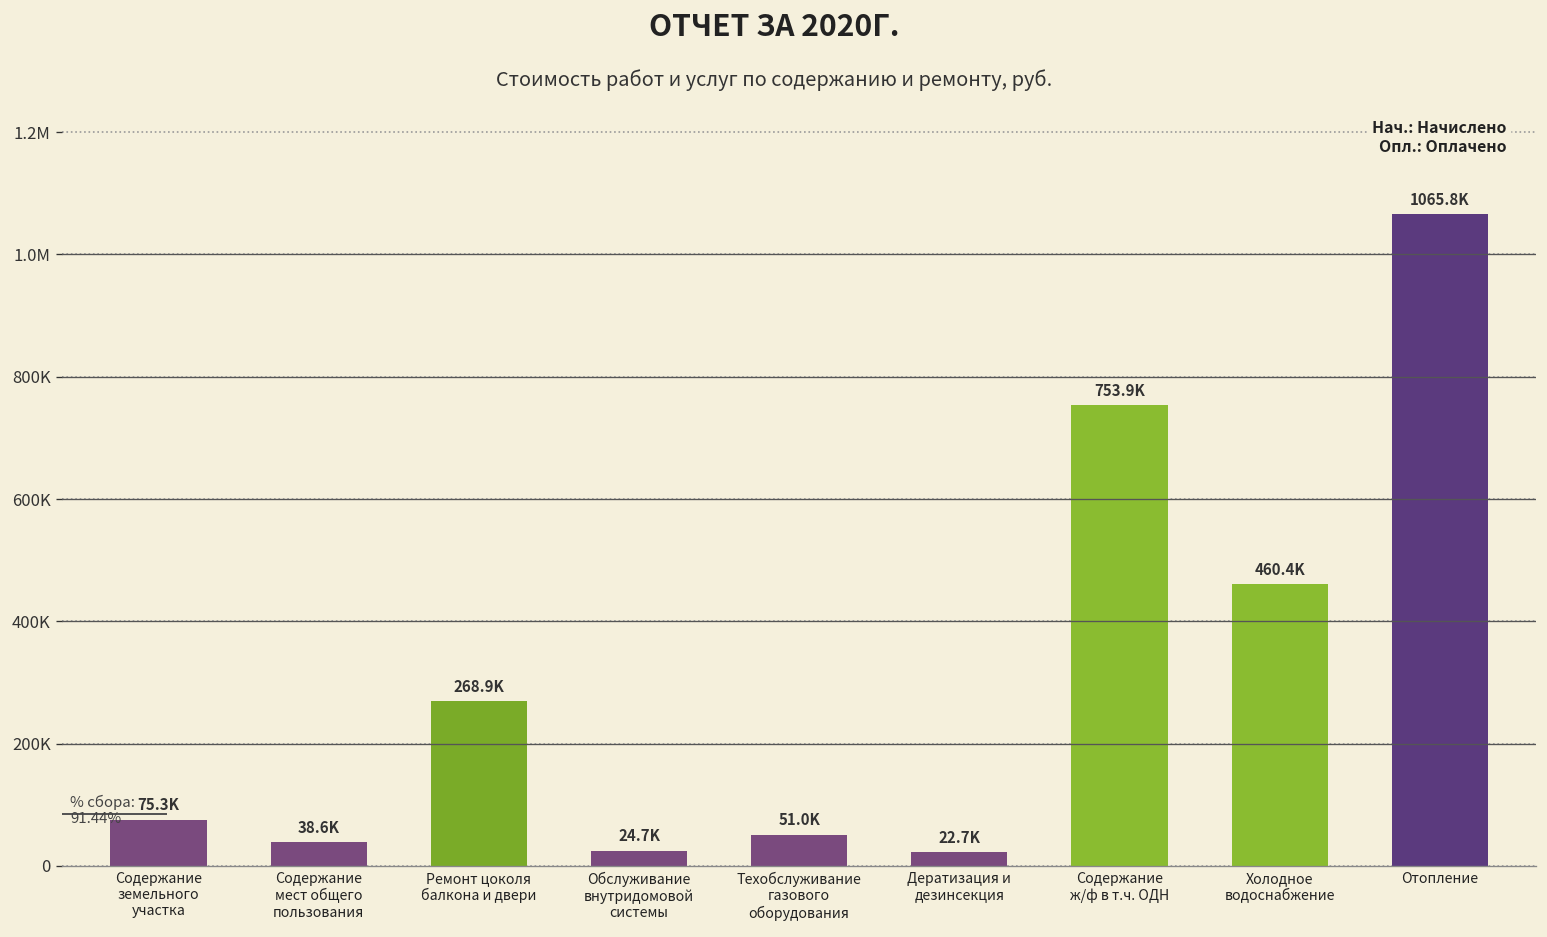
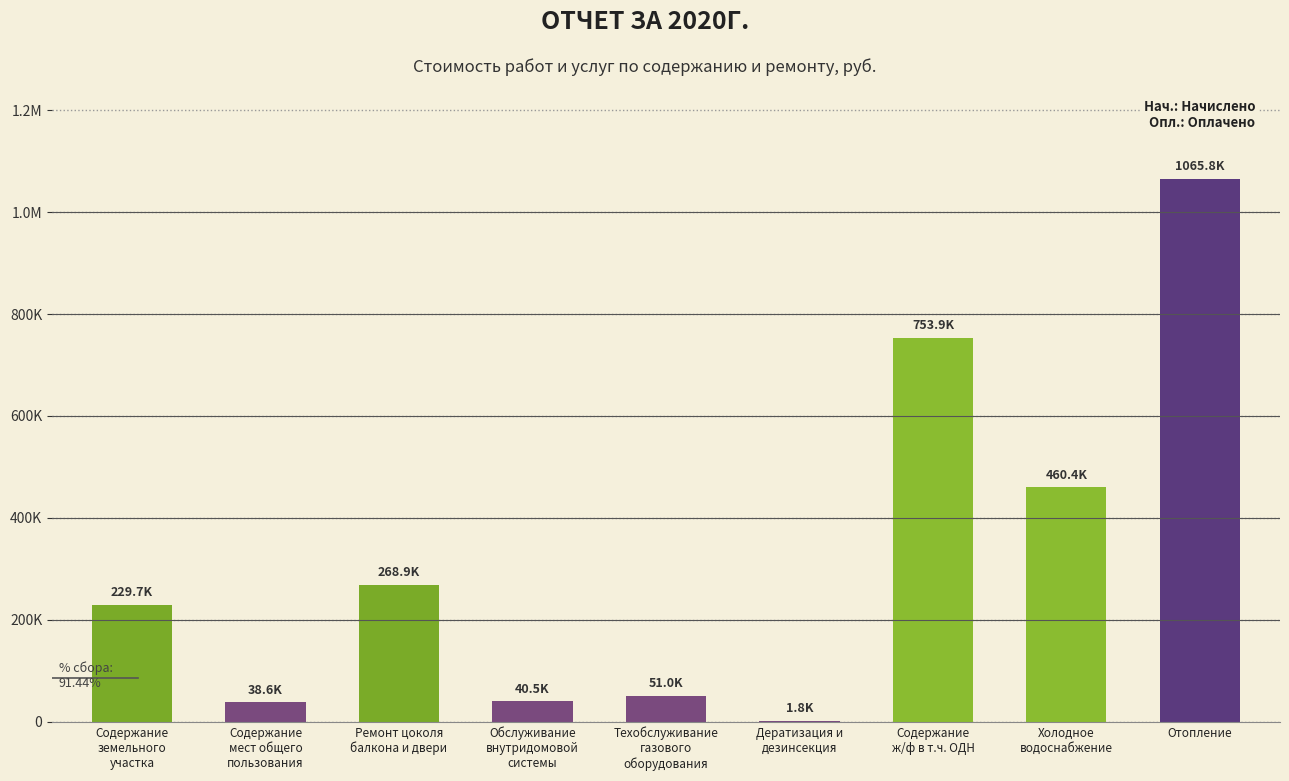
  {
-   "Содержание земельного участка": "75.3K",
+   "Содержание земельного участка": "229.7K",
    "Содержание мест общего пользования": "38.6K",
    "Ремонт цоколя балкона и двери": "268.9K",
-   "Обслуживание внутридомовой системы": "24.7K",
+   "Обслуживание внутридомовой системы": "40.5K",
    "Техобслуживание газового оборудования": "51.0K",
-   "Дератизация и дезинсекция": "22.7K",
+   "Дератизация и дезинсекция": "1.8K",
    "Содержание ж/ф в т.ч. ОДН": "753.9K",
    "Холодное водоснабжение": "460.4K",
    "Отопление": "1065.8K"
  }
